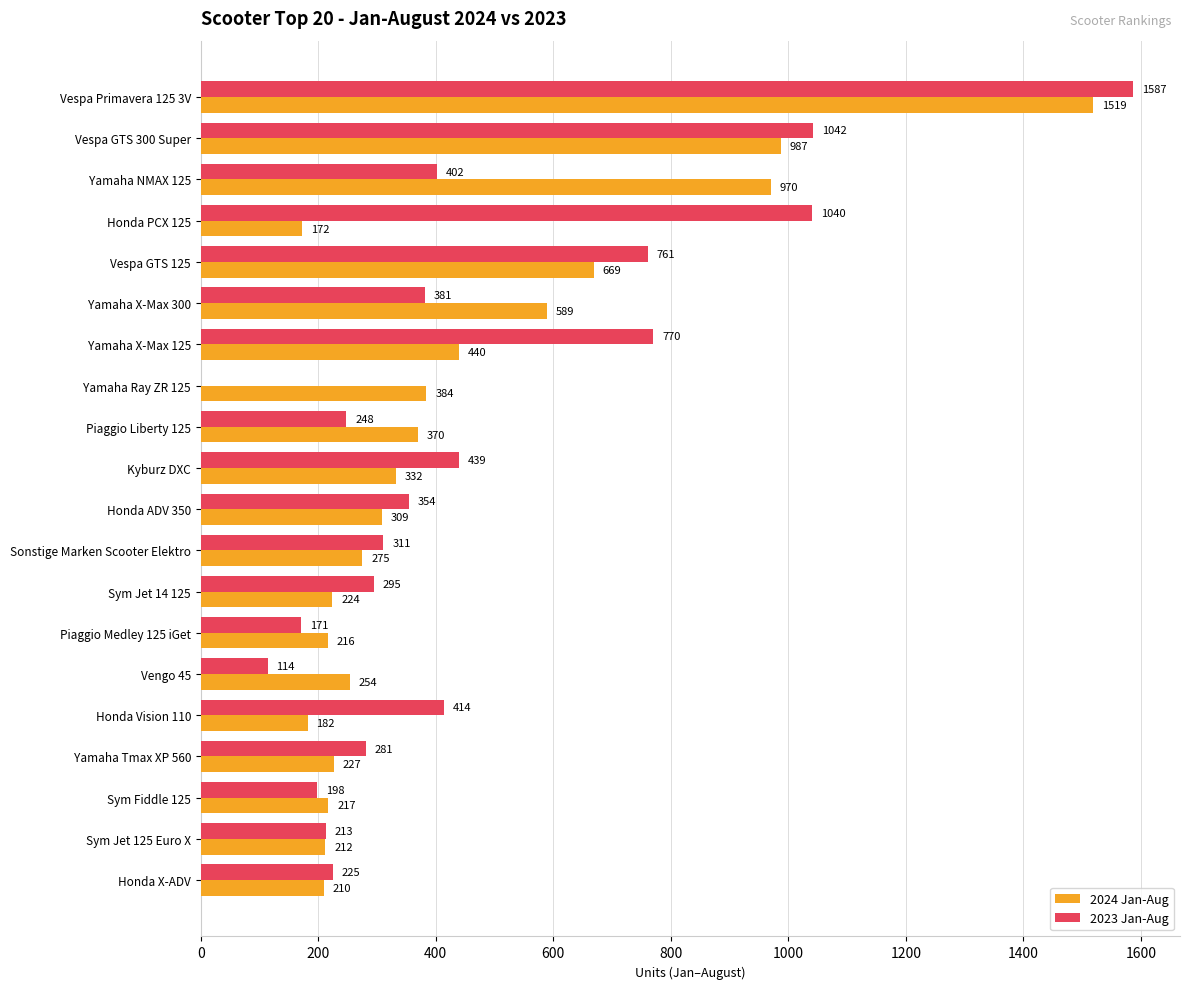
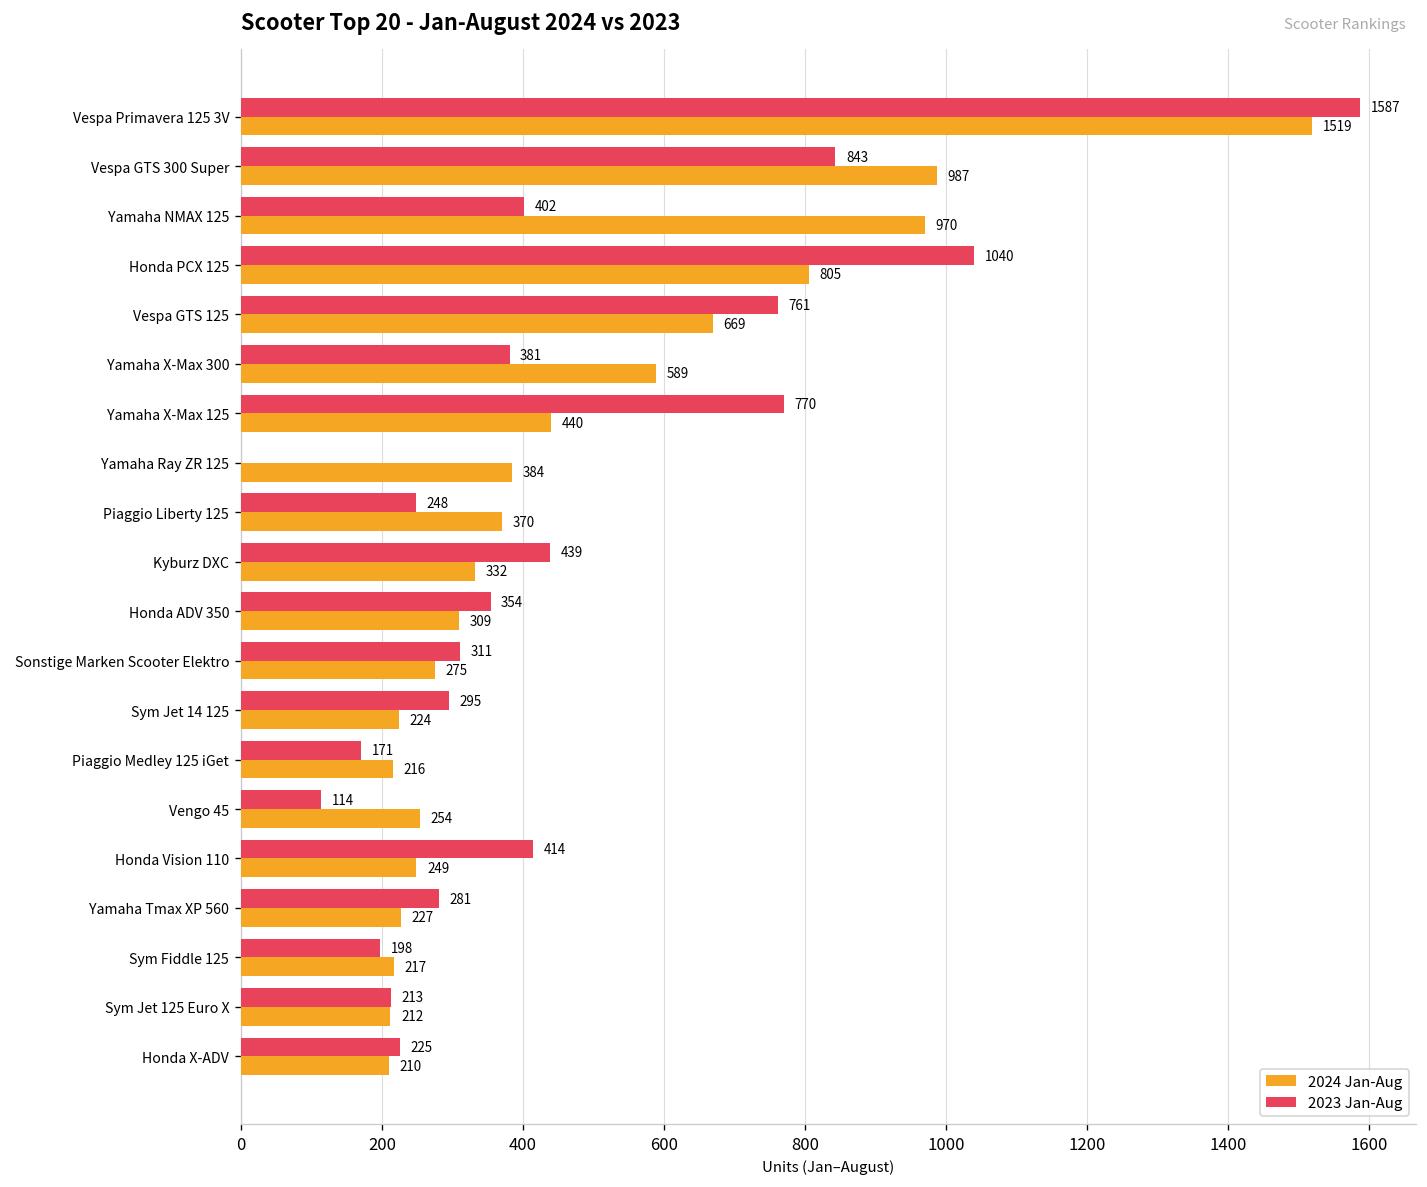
  {
    "2024 Jan-Aug": {
      "Vespa Primavera 125 3V": 1519,
      "Vespa GTS 300 Super": 987,
      "Yamaha NMAX 125": 970,
-     "Honda PCX 125": 172,
+     "Honda PCX 125": 805,
      "Vespa GTS 125": 669,
      "Yamaha X-Max 300": 589,
      "Yamaha X-Max 125": 440,
      "Yamaha Ray ZR 125": 384,
      "Piaggio Liberty 125": 370,
      "Kyburz DXC": 332,
      "Honda ADV 350": 309,
      "Sonstige Marken Scooter Elektro": 275,
      "Sym Jet 14 125": 224,
      "Piaggio Medley 125 iGet": 216,
      "Vengo 45": 254,
-     "Honda Vision 110": 182,
+     "Honda Vision 110": 249,
      "Yamaha Tmax XP 560": 227,
      "Sym Fiddle 125": 217,
      "Sym Jet 125 Euro X": 212,
      "Honda X-ADV": 210
    },
    "2023 Jan-Aug": {
      "Vespa Primavera 125 3V": 1587,
-     "Vespa GTS 300 Super": 1042,
+     "Vespa GTS 300 Super": 843,
      "Yamaha NMAX 125": 402,
      "Honda PCX 125": 1040,
      "Vespa GTS 125": 761,
      "Yamaha X-Max 300": 381,
      "Yamaha X-Max 125": 770,
      "Piaggio Liberty 125": 248,
      "Kyburz DXC": 439,
      "Honda ADV 350": 354,
      "Sonstige Marken Scooter Elektro": 311,
      "Sym Jet 14 125": 295,
      "Piaggio Medley 125 iGet": 171,
      "Vengo 45": 114,
      "Honda Vision 110": 414,
      "Yamaha Tmax XP 560": 281,
      "Sym Fiddle 125": 198,
      "Sym Jet 125 Euro X": 213,
      "Honda X-ADV": 225
    }
  }
